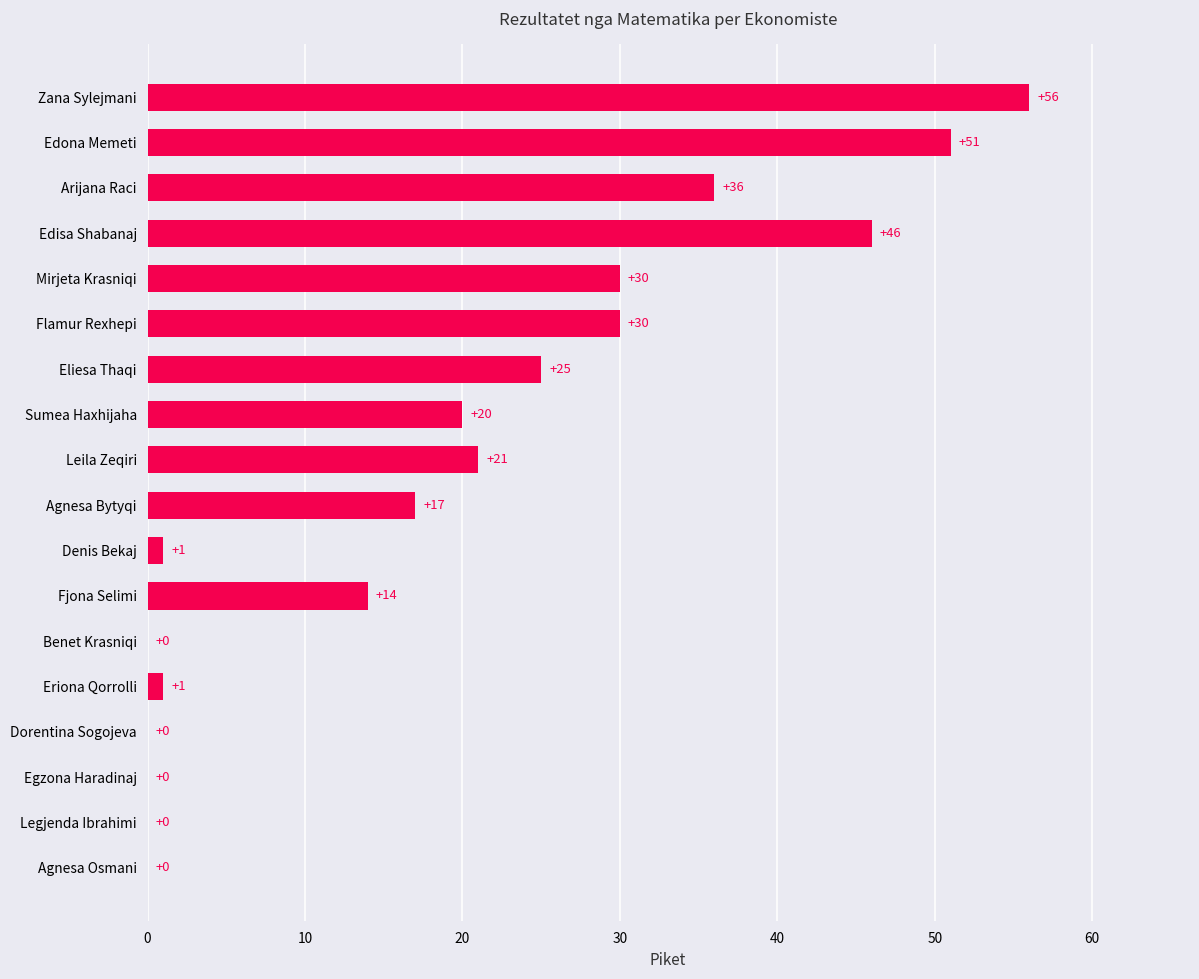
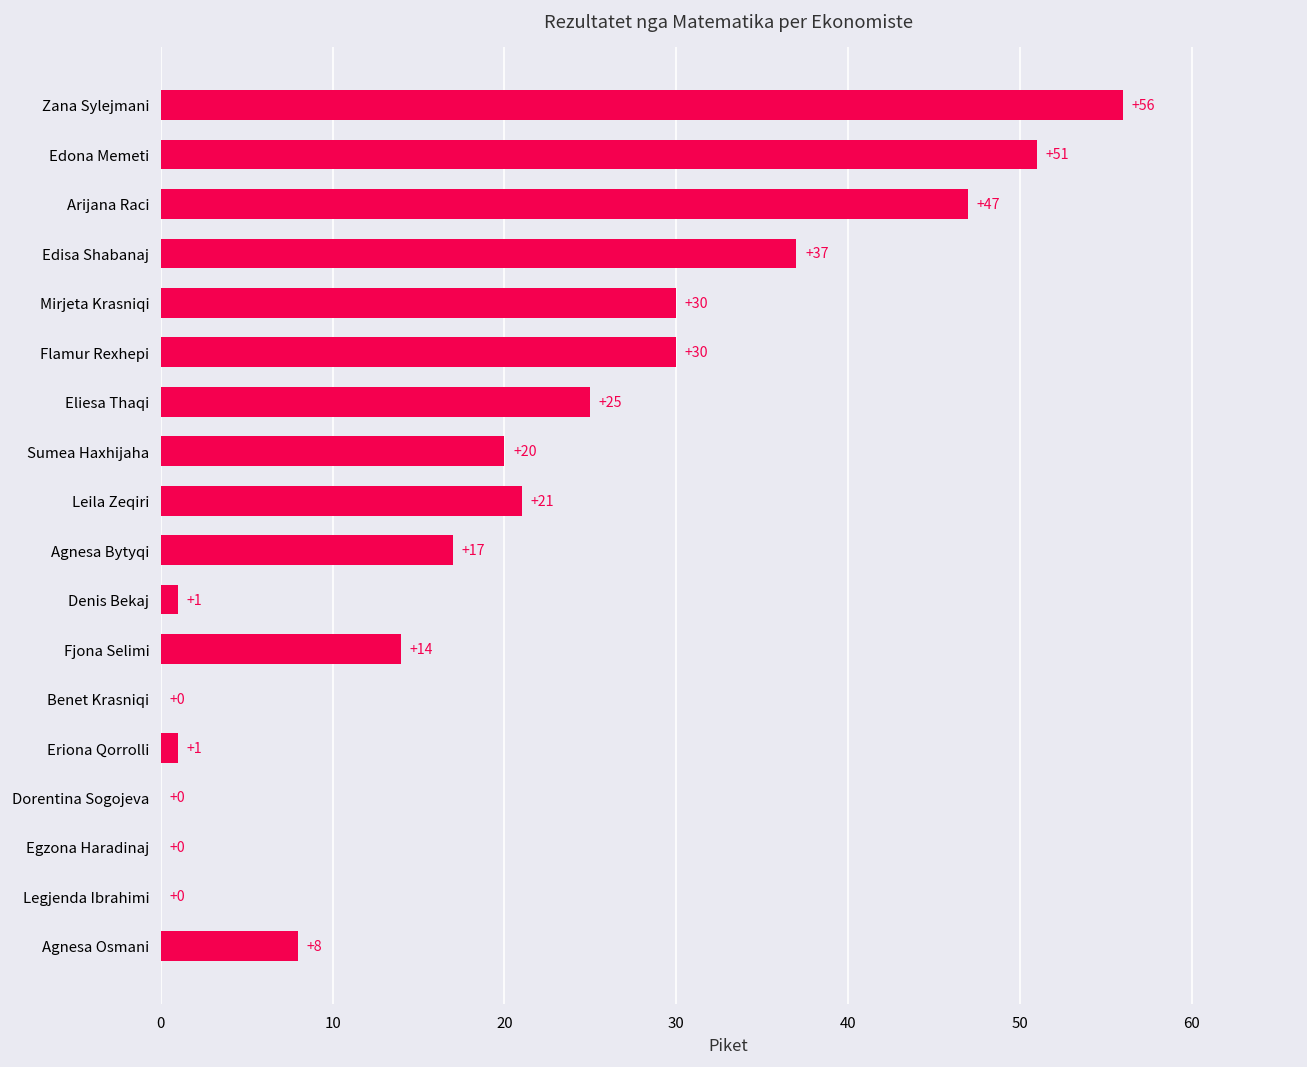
  {
    "Zana Sylejmani": "+56",
    "Edona Memeti": "+51",
-   "Arijana Raci": "+36",
-   "Edisa Shabanaj": "+46",
+   "Arijana Raci": "+47",
+   "Edisa Shabanaj": "+37",
    "Mirjeta Krasniqi": "+30",
    "Flamur Rexhepi": "+30",
    "Eliesa Thaqi": "+25",
    "Sumea Haxhijaha": "+20",
    "Leila Zeqiri": "+21",
    "Agnesa Bytyqi": "+17",
    "Denis Bekaj": "+1",
    "Fjona Selimi": "+14",
    "Benet Krasniqi": "+0",
    "Eriona Qorrolli": "+1",
    "Dorentina Sogojeva": "+0",
    "Egzona Haradinaj": "+0",
    "Legjenda Ibrahimi": "+0",
-   "Agnesa Osmani": "+0"
+   "Agnesa Osmani": "+8"
  }
